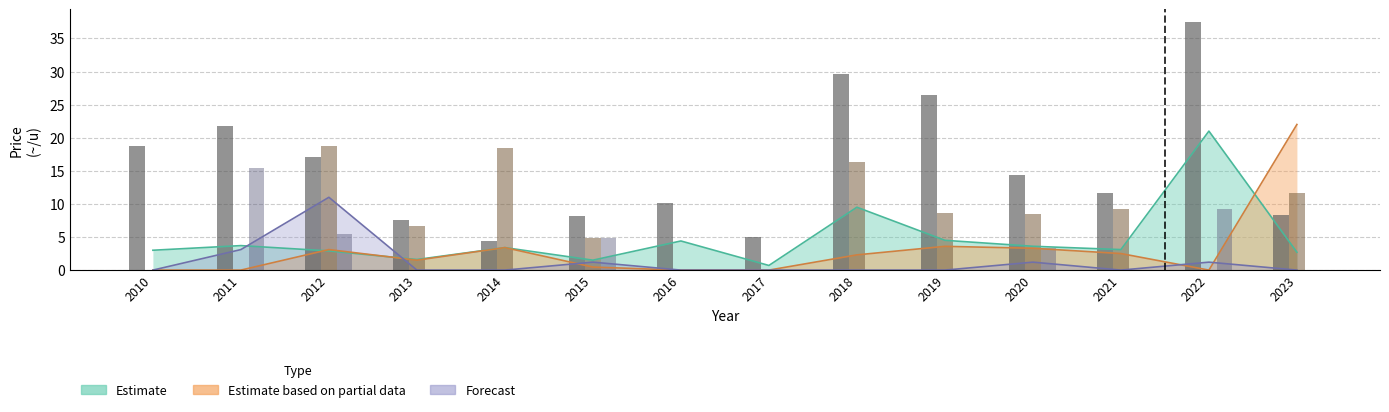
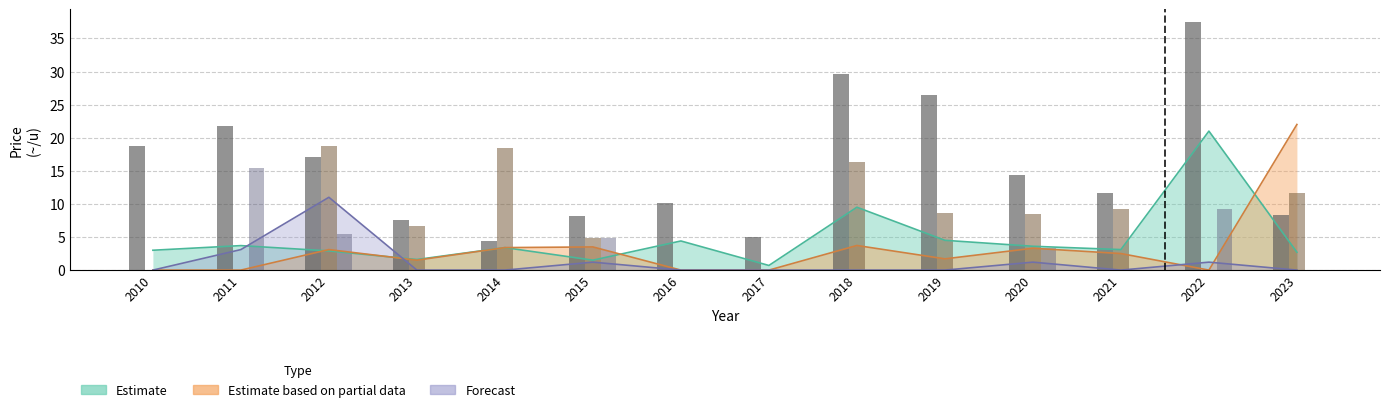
  {
    "Estimate based on partial data": {
      "2011": 0,
-     "2015": 0,
-     "2018": 2,
-     "2019": 4,
+     "2015": 4,
+     "2018": 4,
+     "2019": 2,
      "2021": 3,
      "2022": 0,
      "2023": 22
    }
  }
